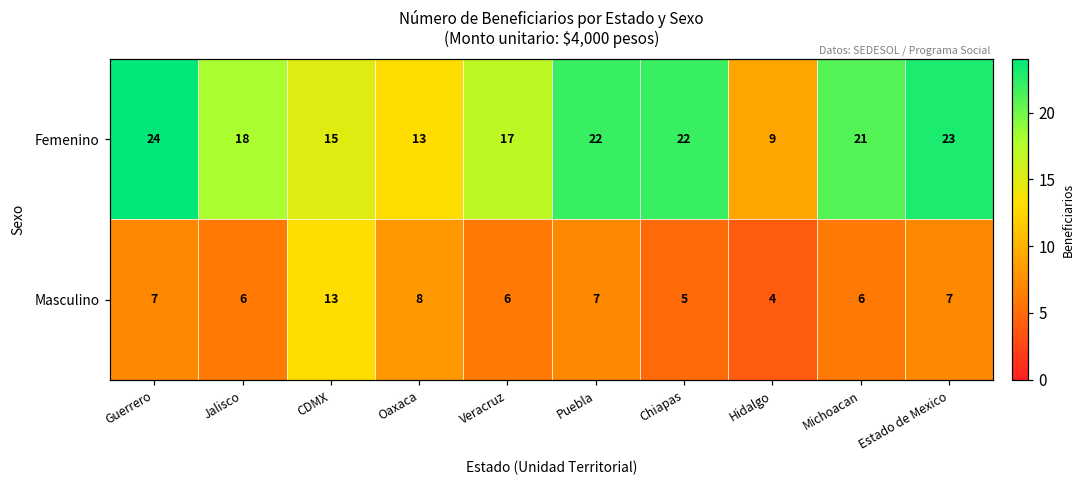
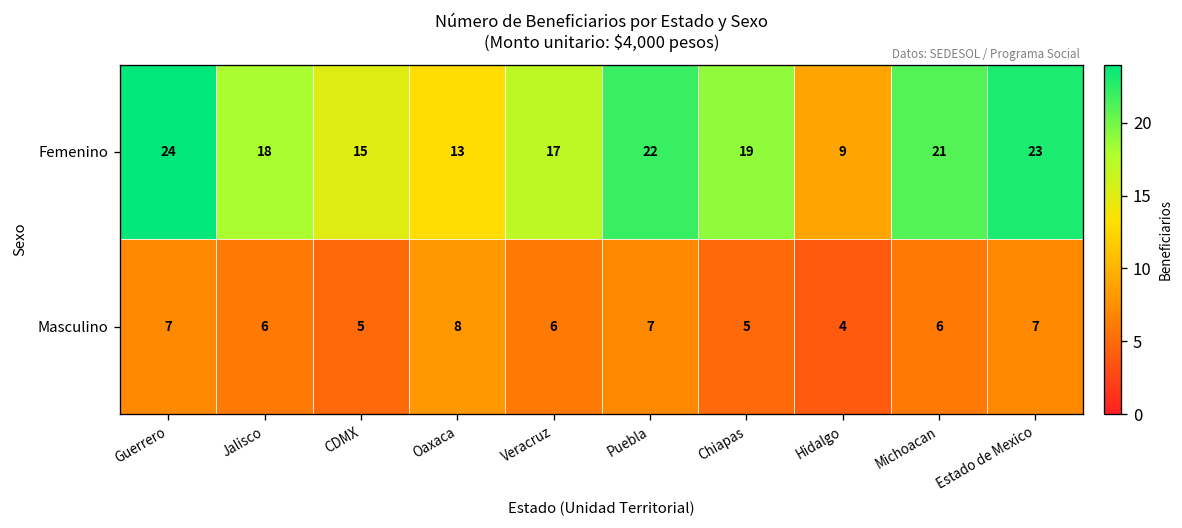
  {
    "Femenino": {
      "Guerrero": 24,
      "Jalisco": 18,
      "CDMX": 15,
      "Oaxaca": 13,
      "Veracruz": 17,
      "Puebla": 22,
-     "Chiapas": 22,
+     "Chiapas": 19,
      "Hidalgo": 9,
      "Michoacan": 21,
      "Estado de Mexico": 23
    },
    "Masculino": {
      "Guerrero": 7,
      "Jalisco": 6,
-     "CDMX": 13,
+     "CDMX": 5,
      "Oaxaca": 8,
      "Veracruz": 6,
      "Puebla": 7,
      "Chiapas": 5,
      "Hidalgo": 4,
      "Michoacan": 6,
      "Estado de Mexico": 7
    }
  }
